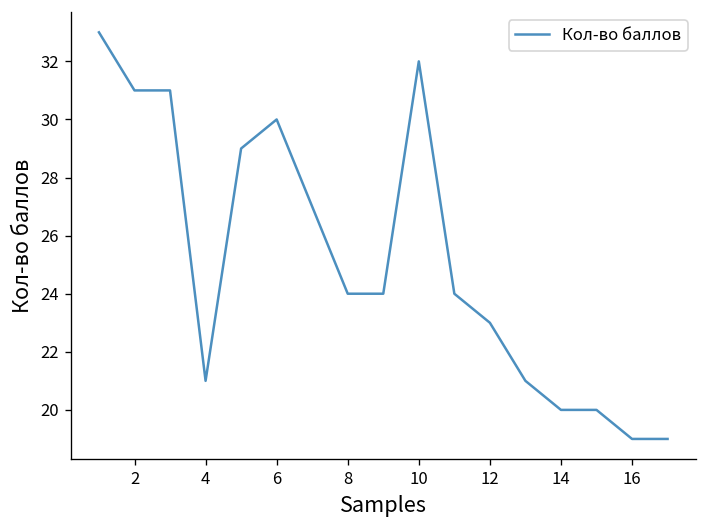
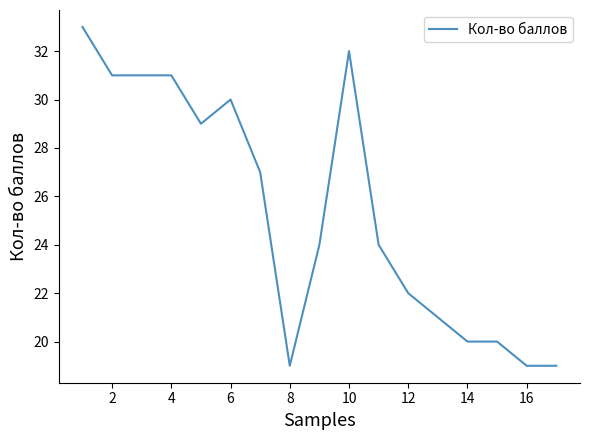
  {
    "2": 31,
-   "4": 21,
+   "4": 31,
    "6": 30,
-   "8": 24,
+   "8": 19,
    "10": 32,
-   "12": 23,
+   "12": 22,
    "14": 20,
    "16": 19
  }
